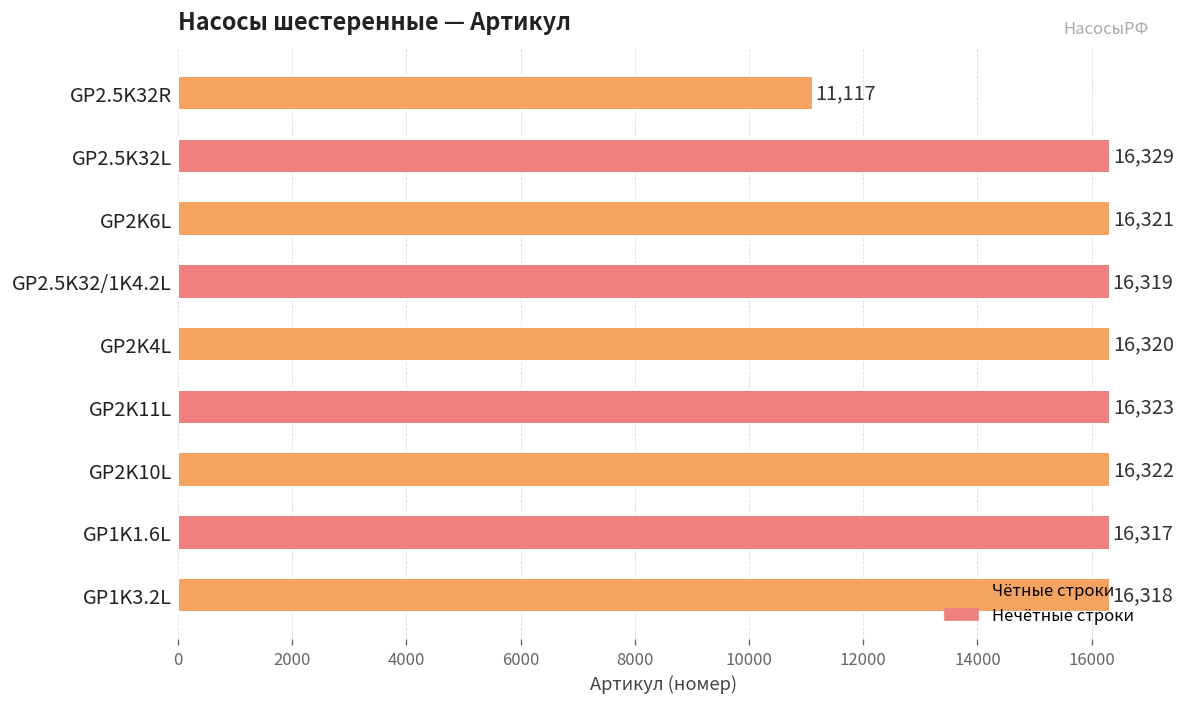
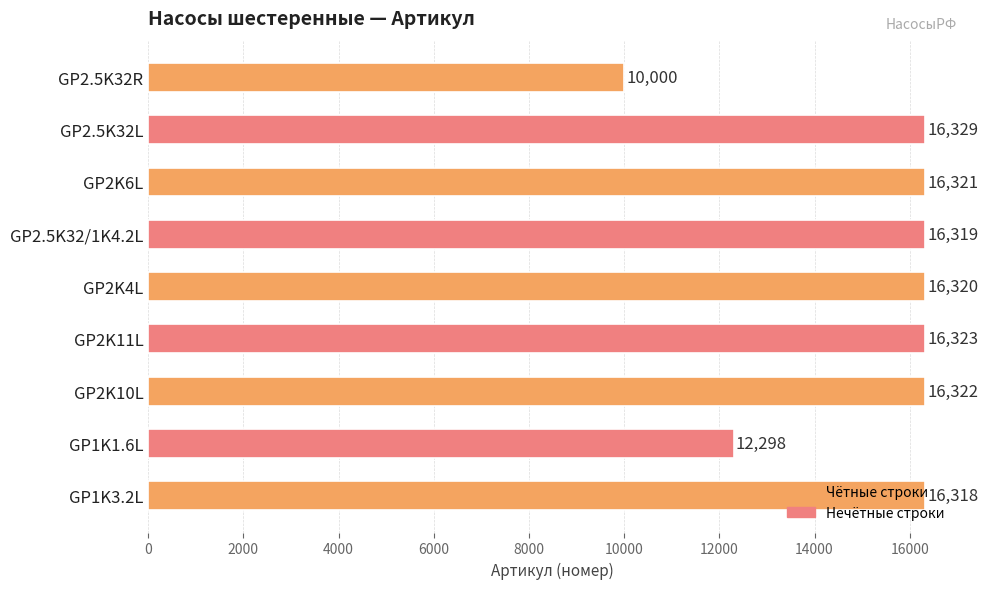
  {
-   "GP2.5K32R": "11,117",
+   "GP2.5K32R": "10,000",
    "GP2.5K32L": "16,329",
    "GP2K6L": "16,321",
    "GP2.5K32/1K4.2L": "16,319",
    "GP2K4L": "16,320",
    "GP2K11L": "16,323",
    "GP2K10L": "16,322",
-   "GP1K1.6L": "16,317",
+   "GP1K1.6L": "12,298",
    "GP1K3.2L": "16,318"
  }
